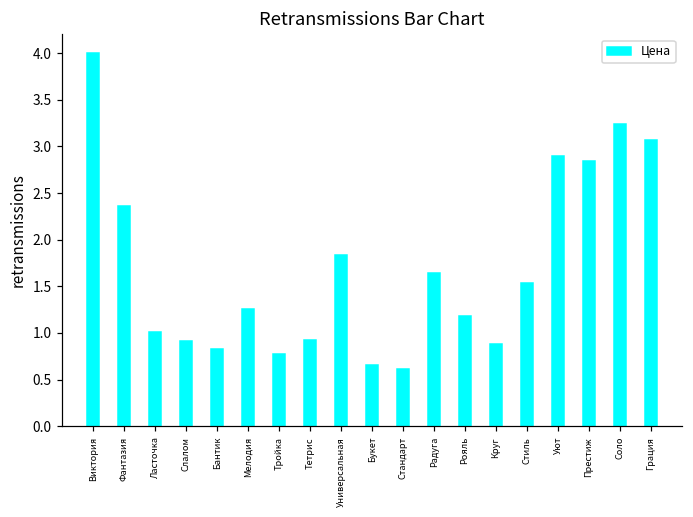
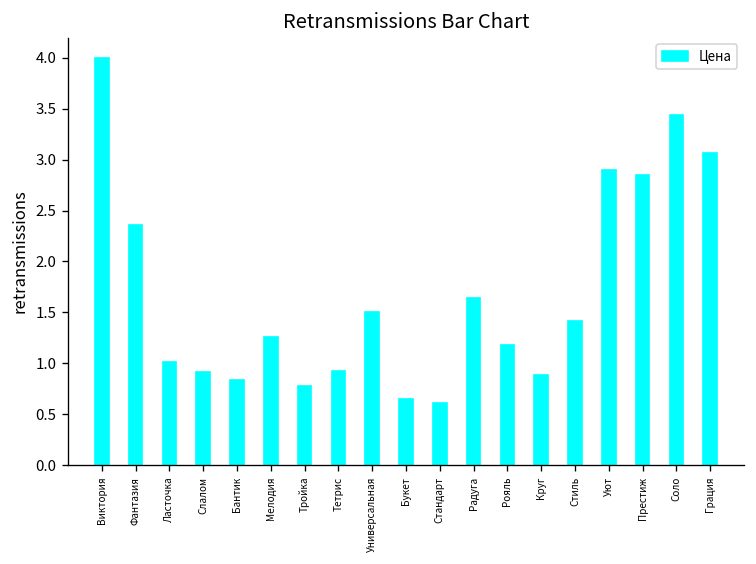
  {
    "Виктория": 4.0,
    "Фантазия": 2.4,
    "Ласточка": 1.0,
    "Слалом": 0.9,
    "Бантик": 0.8,
    "Мелодия": 1.3,
    "Тройка": 0.8,
    "Тетрис": 0.9,
-   "Универсальная": 1.8,
+   "Универсальная": 1.5,
    "Букет": 0.7,
    "Стандарт": 0.6,
    "Радуга": 1.6,
    "Рояль": 1.2,
    "Круг": 0.9,
-   "Стиль": 1.5,
+   "Стиль": 1.4,
    "Уют": 2.9,
    "Престиж": 2.8,
-   "Соло": 3.2,
+   "Соло": 3.4,
    "Грация": 3.1
  }
